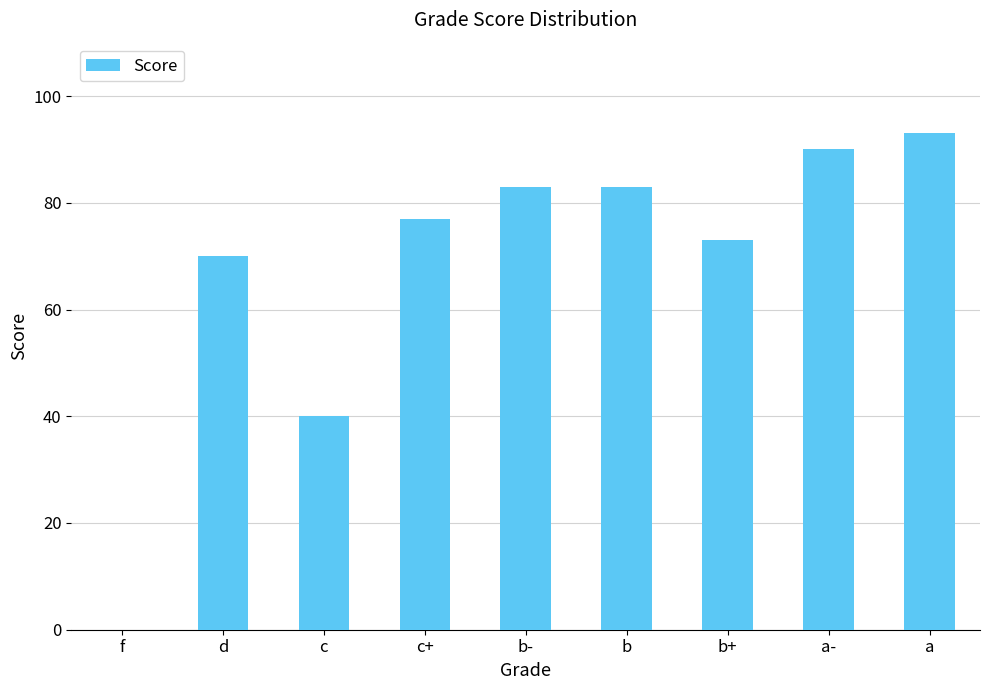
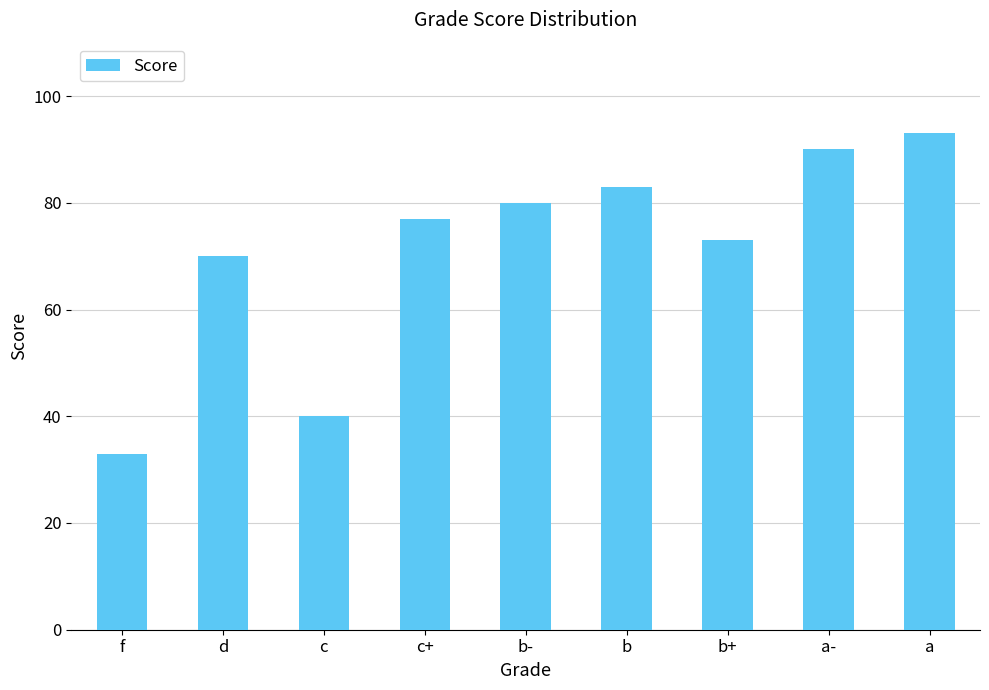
  {
-   "f": 0,
+   "f": 33,
    "d": 70,
    "c": 40,
    "c+": 77,
-   "b-": 83,
+   "b-": 80,
    "b": 83,
    "b+": 73,
    "a-": 90,
    "a": 93
  }
